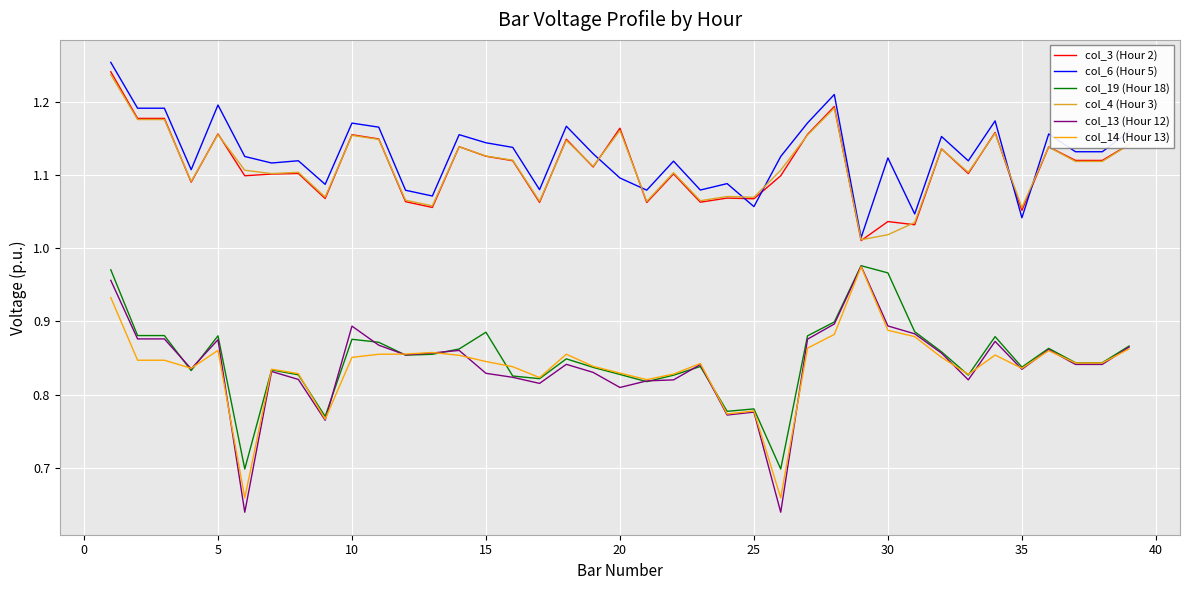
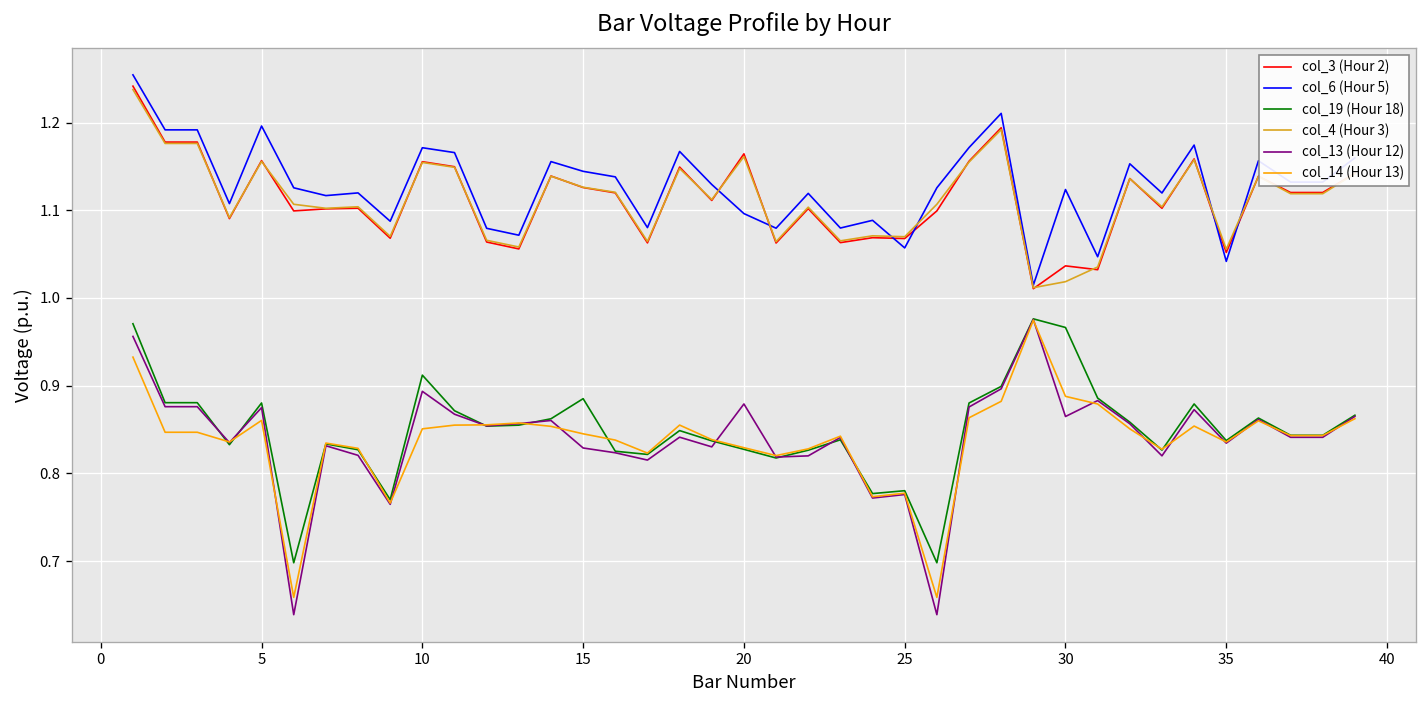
  {
    "col_3 (Hour 2)": {
      "30": 1.04,
      "35": 1.05
    },
    "col_6 (Hour 5)": {
      "5": 1.20,
      "10": 1.17,
      "15": 1.14,
      "20": 1.10,
      "25": 1.06,
      "30": 1.12,
      "35": 1.04
    },
    "col_19 (Hour 18)": {
      "5": 0.88,
-     "10": 0.88,
+     "10": 0.91,
      "15": 0.89,
      "30": 0.97
    },
    "col_13 (Hour 12)": {
      "5": 0.87,
      "10": 0.89,
      "15": 0.83,
-     "20": 0.81,
-     "30": 0.89
+     "20": 0.88,
+     "30": 0.86
    }
  }
